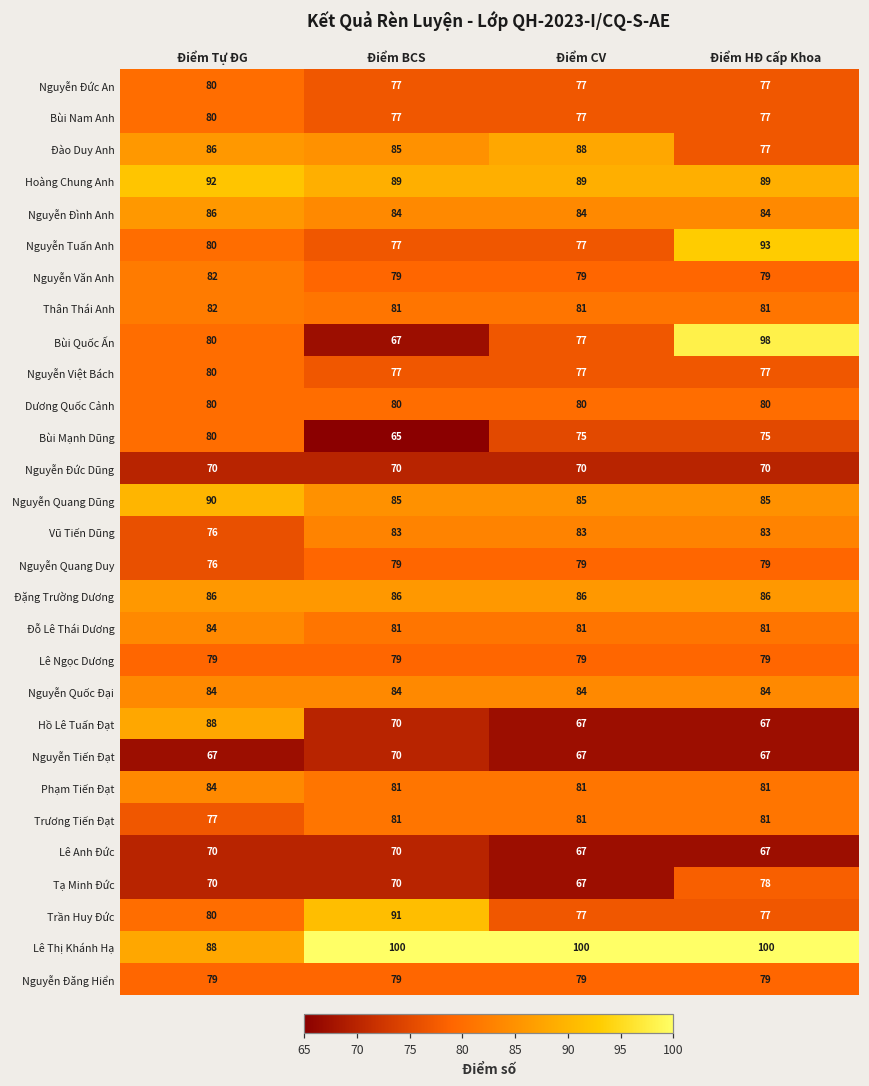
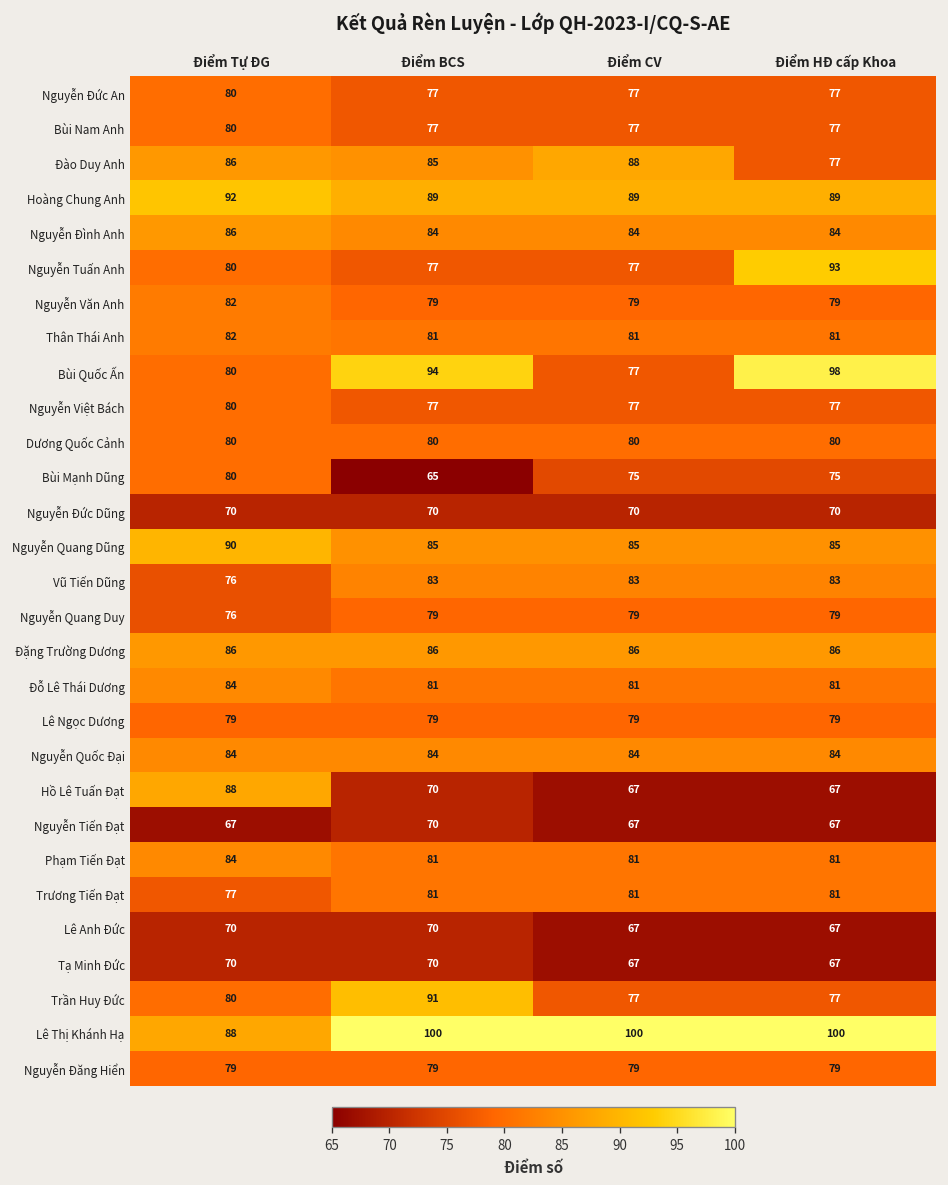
  {
    "Nguyễn Đức An": {
      "Điểm Tự ĐG": 80,
      "Điểm BCS": 77,
      "Điểm CV": 77,
      "Điểm HĐ cấp Khoa": 77
    },
    "Bùi Nam Anh": {
      "Điểm Tự ĐG": 80,
      "Điểm BCS": 77,
      "Điểm CV": 77,
      "Điểm HĐ cấp Khoa": 77
    },
    "Đào Duy Anh": {
      "Điểm Tự ĐG": 86,
      "Điểm BCS": 85,
      "Điểm CV": 88,
      "Điểm HĐ cấp Khoa": 77
    },
    "Hoàng Chung Anh": {
      "Điểm Tự ĐG": 92,
      "Điểm BCS": 89,
      "Điểm CV": 89,
      "Điểm HĐ cấp Khoa": 89
    },
    "Nguyễn Đình Anh": {
      "Điểm Tự ĐG": 86,
      "Điểm BCS": 84,
      "Điểm CV": 84,
      "Điểm HĐ cấp Khoa": 84
    },
    "Nguyễn Tuấn Anh": {
      "Điểm Tự ĐG": 80,
      "Điểm BCS": 77,
      "Điểm CV": 77,
      "Điểm HĐ cấp Khoa": 93
    },
    "Nguyễn Văn Anh": {
      "Điểm Tự ĐG": 82,
      "Điểm BCS": 79,
      "Điểm CV": 79,
      "Điểm HĐ cấp Khoa": 79
    },
    "Thân Thái Anh": {
      "Điểm Tự ĐG": 82,
      "Điểm BCS": 81,
      "Điểm CV": 81,
      "Điểm HĐ cấp Khoa": 81
    },
    "Bùi Quốc Ấn": {
      "Điểm Tự ĐG": 80,
-     "Điểm BCS": 67,
+     "Điểm BCS": 94,
      "Điểm CV": 77,
      "Điểm HĐ cấp Khoa": 98
    },
    "Nguyễn Việt Bách": {
      "Điểm Tự ĐG": 80,
      "Điểm BCS": 77,
      "Điểm CV": 77,
      "Điểm HĐ cấp Khoa": 77
    },
    "Dương Quốc Cảnh": {
      "Điểm Tự ĐG": 80,
      "Điểm BCS": 80,
      "Điểm CV": 80,
      "Điểm HĐ cấp Khoa": 80
    },
    "Bùi Mạnh Dũng": {
      "Điểm Tự ĐG": 80,
      "Điểm BCS": 65,
      "Điểm CV": 75,
      "Điểm HĐ cấp Khoa": 75
    },
    "Nguyễn Đức Dũng": {
      "Điểm Tự ĐG": 70,
      "Điểm BCS": 70,
      "Điểm CV": 70,
      "Điểm HĐ cấp Khoa": 70
    },
    "Nguyễn Quang Dũng": {
      "Điểm Tự ĐG": 90,
      "Điểm BCS": 85,
      "Điểm CV": 85,
      "Điểm HĐ cấp Khoa": 85
    },
    "Vũ Tiến Dũng": {
      "Điểm Tự ĐG": 76,
      "Điểm BCS": 83,
      "Điểm CV": 83,
      "Điểm HĐ cấp Khoa": 83
    },
    "Nguyễn Quang Duy": {
      "Điểm Tự ĐG": 76,
      "Điểm BCS": 79,
      "Điểm CV": 79,
      "Điểm HĐ cấp Khoa": 79
    },
    "Đặng Trường Dương": {
      "Điểm Tự ĐG": 86,
      "Điểm BCS": 86,
      "Điểm CV": 86,
      "Điểm HĐ cấp Khoa": 86
    },
    "Đỗ Lê Thái Dương": {
      "Điểm Tự ĐG": 84,
      "Điểm BCS": 81,
      "Điểm CV": 81,
      "Điểm HĐ cấp Khoa": 81
    },
    "Lê Ngọc Dương": {
      "Điểm Tự ĐG": 79,
      "Điểm BCS": 79,
      "Điểm CV": 79,
      "Điểm HĐ cấp Khoa": 79
    },
    "Nguyễn Quốc Đại": {
      "Điểm Tự ĐG": 84,
      "Điểm BCS": 84,
      "Điểm CV": 84,
      "Điểm HĐ cấp Khoa": 84
    },
    "Hồ Lê Tuấn Đạt": {
      "Điểm Tự ĐG": 88,
      "Điểm BCS": 70,
      "Điểm CV": 67,
      "Điểm HĐ cấp Khoa": 67
    },
    "Nguyễn Tiến Đạt": {
      "Điểm Tự ĐG": 67,
      "Điểm BCS": 70,
      "Điểm CV": 67,
      "Điểm HĐ cấp Khoa": 67
    },
    "Phạm Tiến Đạt": {
      "Điểm Tự ĐG": 84,
      "Điểm BCS": 81,
      "Điểm CV": 81,
      "Điểm HĐ cấp Khoa": 81
    },
    "Trương Tiến Đạt": {
      "Điểm Tự ĐG": 77,
      "Điểm BCS": 81,
      "Điểm CV": 81,
      "Điểm HĐ cấp Khoa": 81
    },
    "Lê Anh Đức": {
      "Điểm Tự ĐG": 70,
      "Điểm BCS": 70,
      "Điểm CV": 67,
      "Điểm HĐ cấp Khoa": 67
    },
    "Tạ Minh Đức": {
      "Điểm Tự ĐG": 70,
      "Điểm BCS": 70,
      "Điểm CV": 67,
-     "Điểm HĐ cấp Khoa": 78
+     "Điểm HĐ cấp Khoa": 67
    },
    "Trần Huy Đức": {
      "Điểm Tự ĐG": 80,
      "Điểm BCS": 91,
      "Điểm CV": 77,
      "Điểm HĐ cấp Khoa": 77
    },
    "Lê Thị Khánh Hạ": {
      "Điểm Tự ĐG": 88,
      "Điểm BCS": 100,
      "Điểm CV": 100,
      "Điểm HĐ cấp Khoa": 100
    },
    "Nguyễn Đăng Hiển": {
      "Điểm Tự ĐG": 79,
      "Điểm BCS": 79,
      "Điểm CV": 79,
      "Điểm HĐ cấp Khoa": 79
    }
  }
